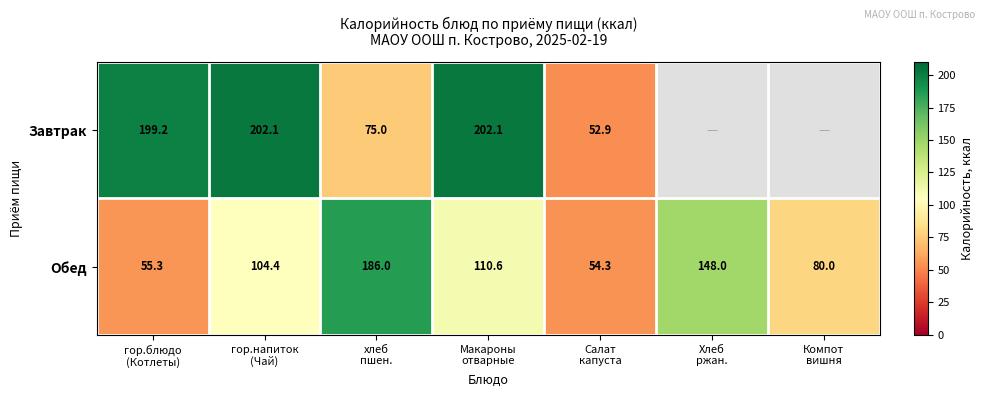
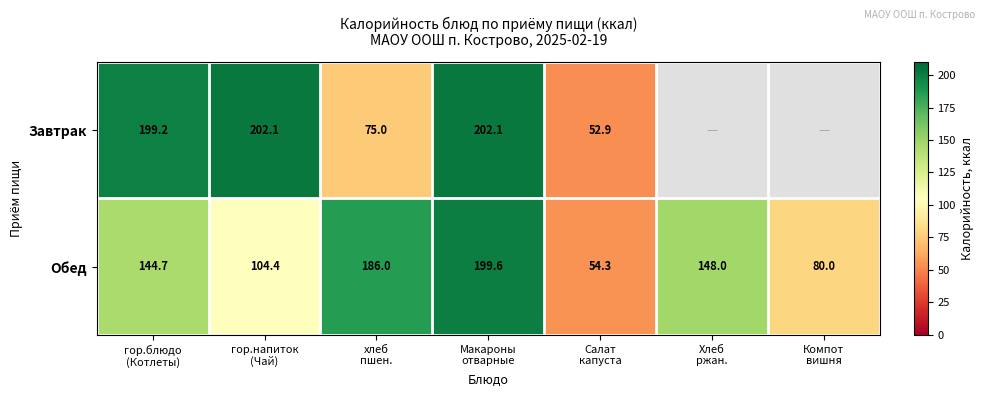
  {
    "Завтрак": {
      "гор.блюдо (Котлеты)": 199.2,
      "гор.напиток (Чай)": 202.1,
      "хлеб пшен.": 75.0,
      "Макароны отварные": 202.1,
      "Салат капуста": 52.9
    },
    "Обед": {
-     "гор.блюдо (Котлеты)": 55.3,
+     "гор.блюдо (Котлеты)": 144.7,
      "гор.напиток (Чай)": 104.4,
      "хлеб пшен.": 186.0,
-     "Макароны отварные": 110.6,
+     "Макароны отварные": 199.6,
      "Салат капуста": 54.3,
      "Хлеб ржан.": 148.0,
      "Компот вишня": 80.0
    }
  }
